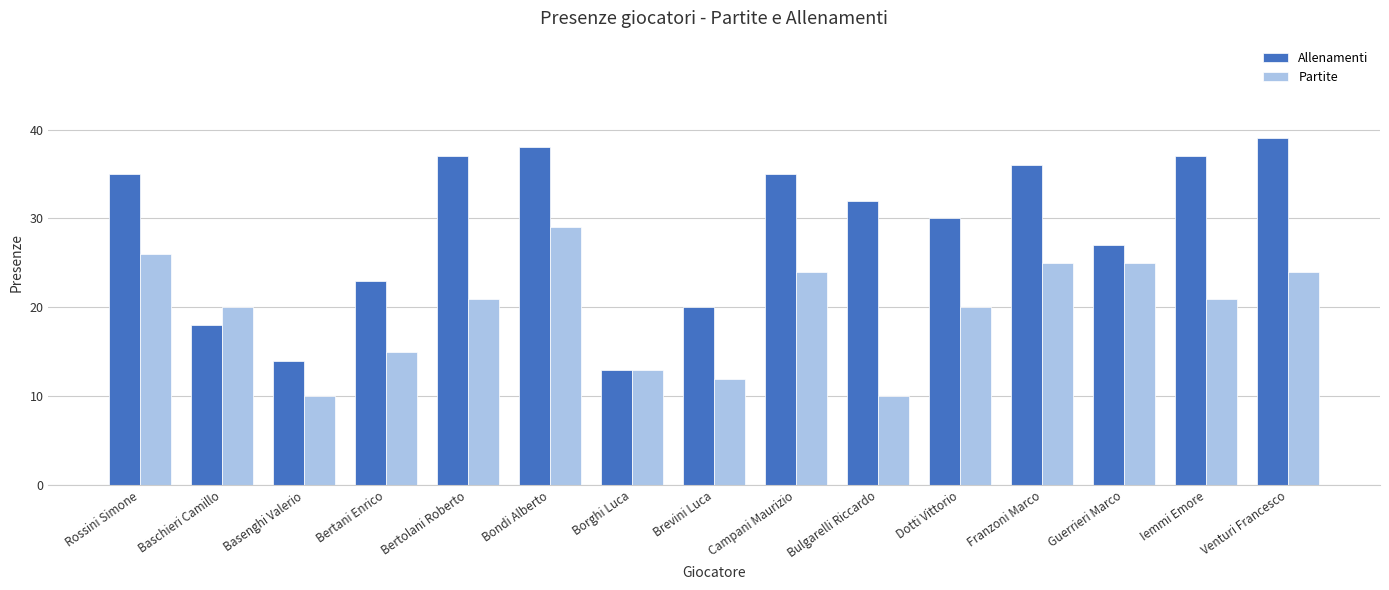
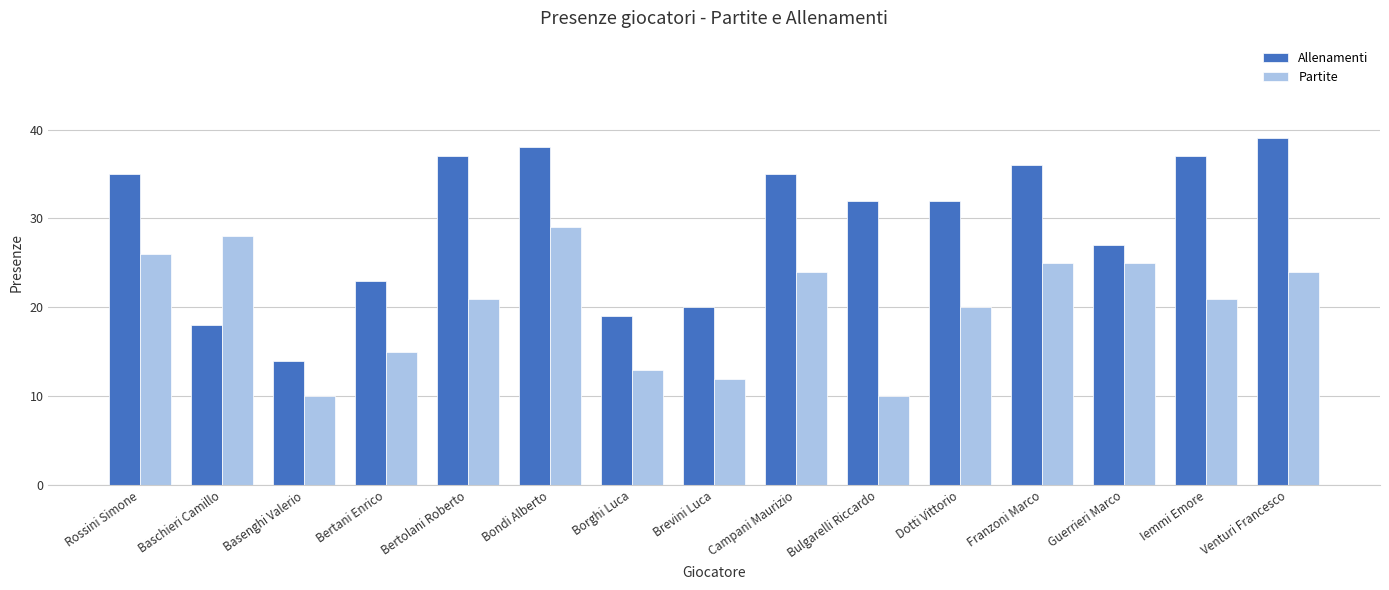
  {
    "Allenamenti": {
      "Rossini Simone": 35,
      "Baschieri Camillo": 18,
      "Basenghi Valerio": 14,
      "Bertani Enrico": 23,
      "Bertolani Roberto": 37,
      "Bondi Alberto": 38,
-     "Borghi Luca": 13,
+     "Borghi Luca": 19,
      "Brevini Luca": 20,
      "Campani Maurizio": 35,
      "Bulgarelli Riccardo": 32,
-     "Dotti Vittorio": 30,
+     "Dotti Vittorio": 32,
      "Franzoni Marco": 36,
      "Guerrieri Marco": 27,
      "Iemmi Emore": 37,
      "Venturi Francesco": 39
    },
    "Partite": {
      "Rossini Simone": 26,
-     "Baschieri Camillo": 20,
+     "Baschieri Camillo": 28,
      "Basenghi Valerio": 10,
      "Bertani Enrico": 15,
      "Bertolani Roberto": 21,
      "Bondi Alberto": 29,
      "Borghi Luca": 13,
      "Brevini Luca": 12,
      "Campani Maurizio": 24,
      "Bulgarelli Riccardo": 10,
      "Dotti Vittorio": 20,
      "Franzoni Marco": 25,
      "Guerrieri Marco": 25,
      "Iemmi Emore": 21,
      "Venturi Francesco": 24
    }
  }
